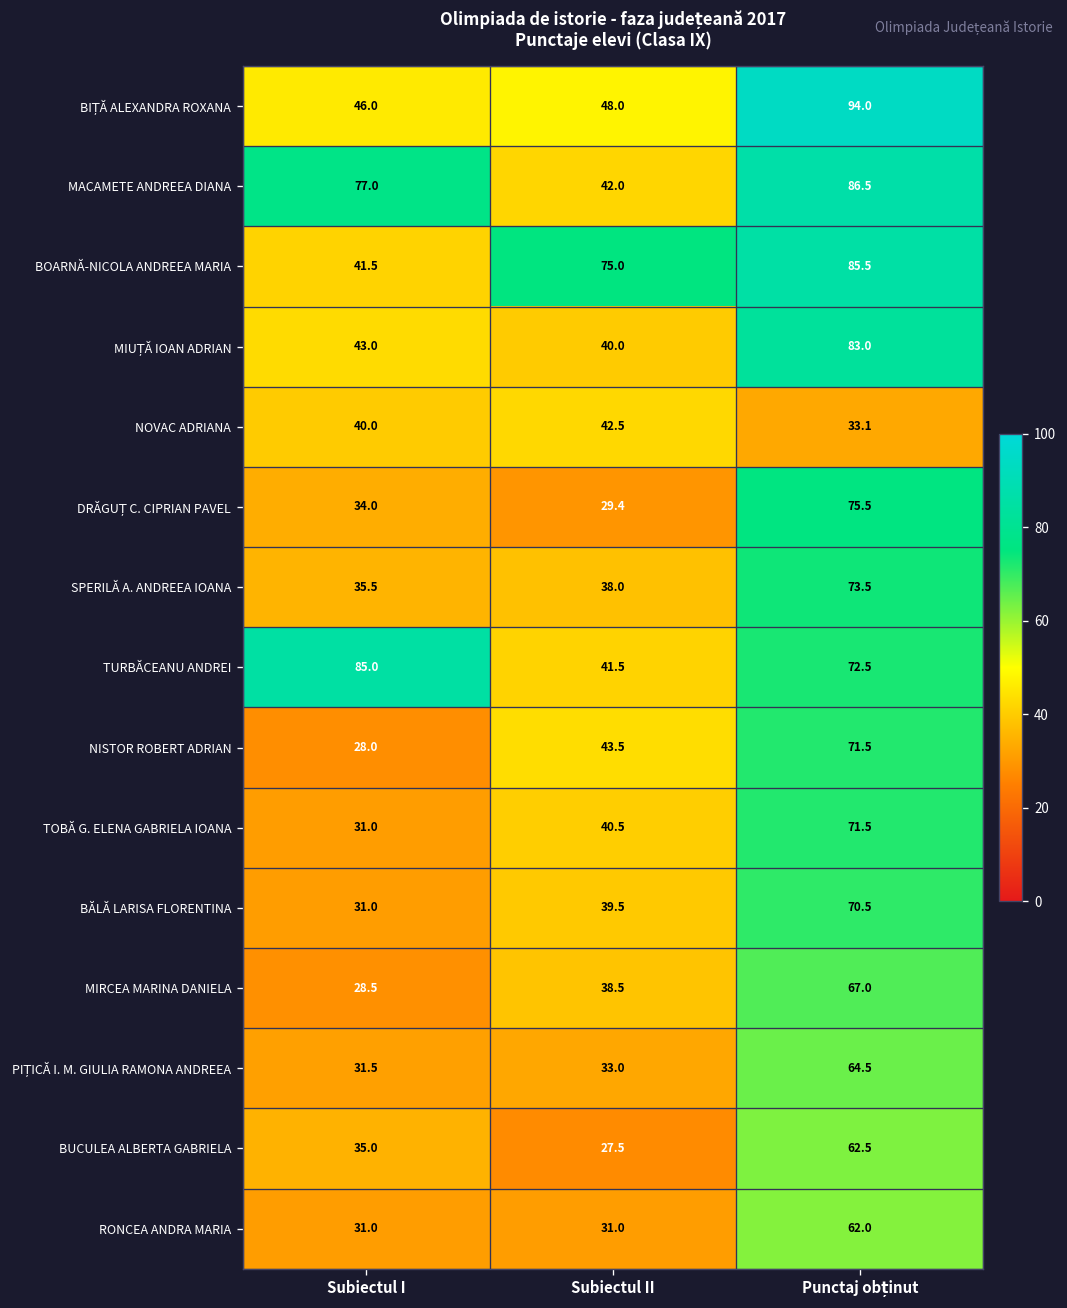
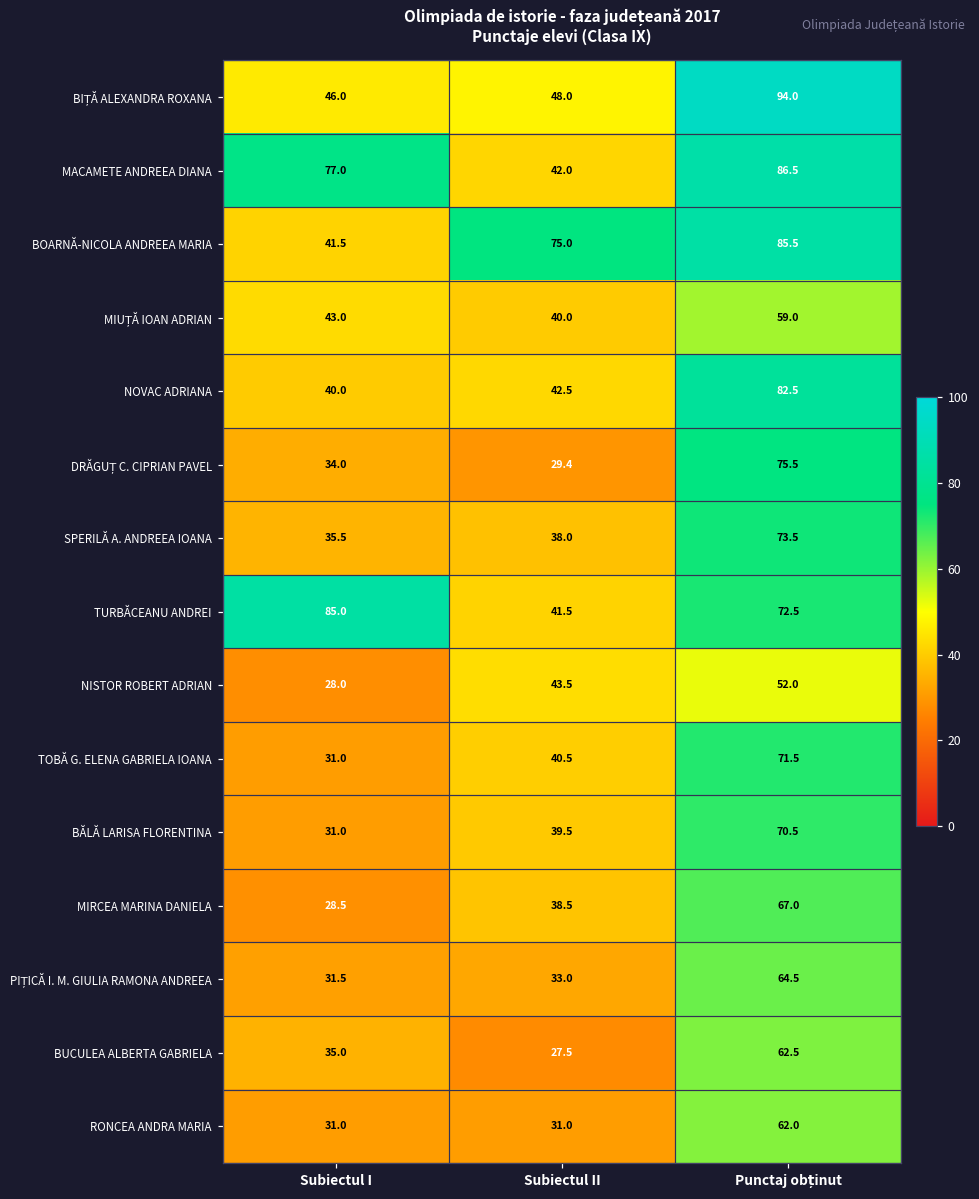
  {
    "BIȚĂ ALEXANDRA ROXANA": {
      "Subiectul I": 46.0,
      "Subiectul II": 48.0,
      "Punctaj obținut": 94.0
    },
    "MACAMETE ANDREEA DIANA": {
      "Subiectul I": 77.0,
      "Subiectul II": 42.0,
      "Punctaj obținut": 86.5
    },
    "BOARNĂ-NICOLA ANDREEA MARIA": {
      "Subiectul I": 41.5,
      "Subiectul II": 75.0,
      "Punctaj obținut": 85.5
    },
    "MIUȚĂ IOAN ADRIAN": {
      "Subiectul I": 43.0,
      "Subiectul II": 40.0,
-     "Punctaj obținut": 83.0
+     "Punctaj obținut": 59.0
    },
    "NOVAC ADRIANA": {
      "Subiectul I": 40.0,
      "Subiectul II": 42.5,
-     "Punctaj obținut": 33.1
+     "Punctaj obținut": 82.5
    },
    "DRĂGUȚ C. CIPRIAN PAVEL": {
      "Subiectul I": 34.0,
      "Subiectul II": 29.4,
      "Punctaj obținut": 75.5
    },
    "SPERILĂ A. ANDREEA IOANA": {
      "Subiectul I": 35.5,
      "Subiectul II": 38.0,
      "Punctaj obținut": 73.5
    },
    "TURBĂCEANU ANDREI": {
      "Subiectul I": 85.0,
      "Subiectul II": 41.5,
      "Punctaj obținut": 72.5
    },
    "NISTOR ROBERT ADRIAN": {
      "Subiectul I": 28.0,
      "Subiectul II": 43.5,
-     "Punctaj obținut": 71.5
+     "Punctaj obținut": 52.0
    },
    "TOBĂ G. ELENA GABRIELA IOANA": {
      "Subiectul I": 31.0,
      "Subiectul II": 40.5,
      "Punctaj obținut": 71.5
    },
    "BĂLĂ LARISA FLORENTINA": {
      "Subiectul I": 31.0,
      "Subiectul II": 39.5,
      "Punctaj obținut": 70.5
    },
    "MIRCEA MARINA DANIELA": {
      "Subiectul I": 28.5,
      "Subiectul II": 38.5,
      "Punctaj obținut": 67.0
    },
    "PIȚICĂ I. M. GIULIA RAMONA ANDREEA": {
      "Subiectul I": 31.5,
      "Subiectul II": 33.0,
      "Punctaj obținut": 64.5
    },
    "BUCULEA ALBERTA GABRIELA": {
      "Subiectul I": 35.0,
      "Subiectul II": 27.5,
      "Punctaj obținut": 62.5
    },
    "RONCEA ANDRA MARIA": {
      "Subiectul I": 31.0,
      "Subiectul II": 31.0,
      "Punctaj obținut": 62.0
    }
  }
